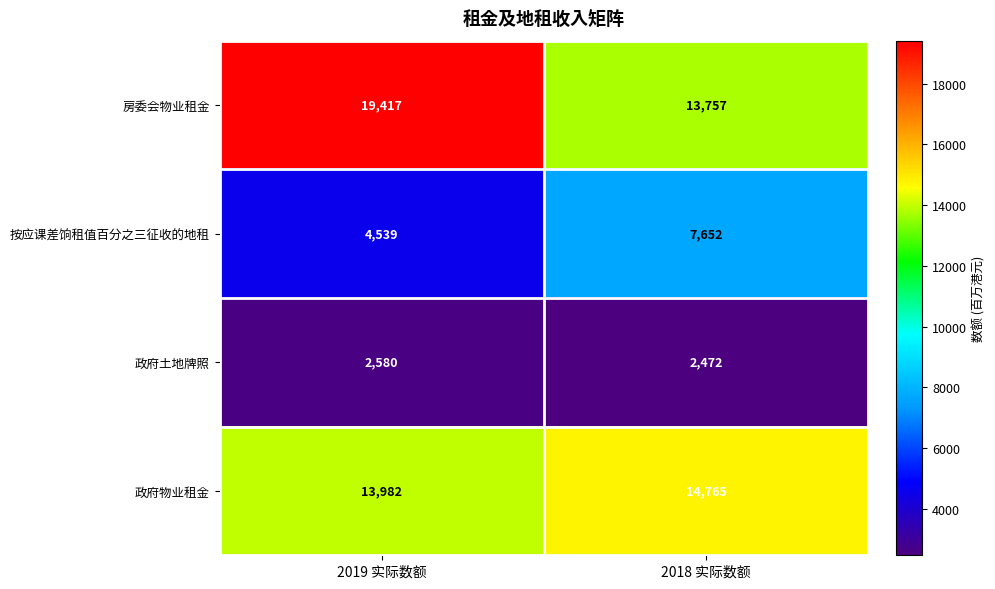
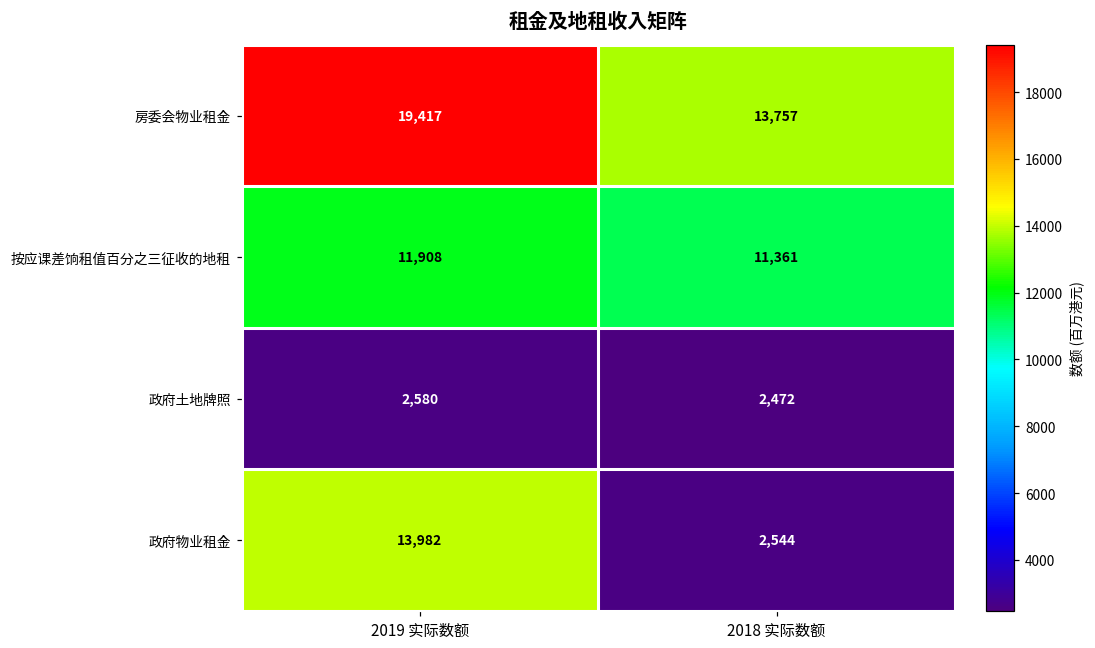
  {
    "房委会物业租金": {
      "2019 实际数额": "19,417",
      "2018 实际数额": "13,757"
    },
    "按应课差饷租值百分之三征收的地租": {
-     "2019 实际数额": "4,539",
-     "2018 实际数额": "7,652"
+     "2019 实际数额": "11,908",
+     "2018 实际数额": "11,361"
    },
    "政府土地牌照": {
      "2019 实际数额": "2,580",
      "2018 实际数额": "2,472"
    },
    "政府物业租金": {
      "2019 实际数额": "13,982",
-     "2018 实际数额": "14,765"
+     "2018 实际数额": "2,544"
    }
  }
